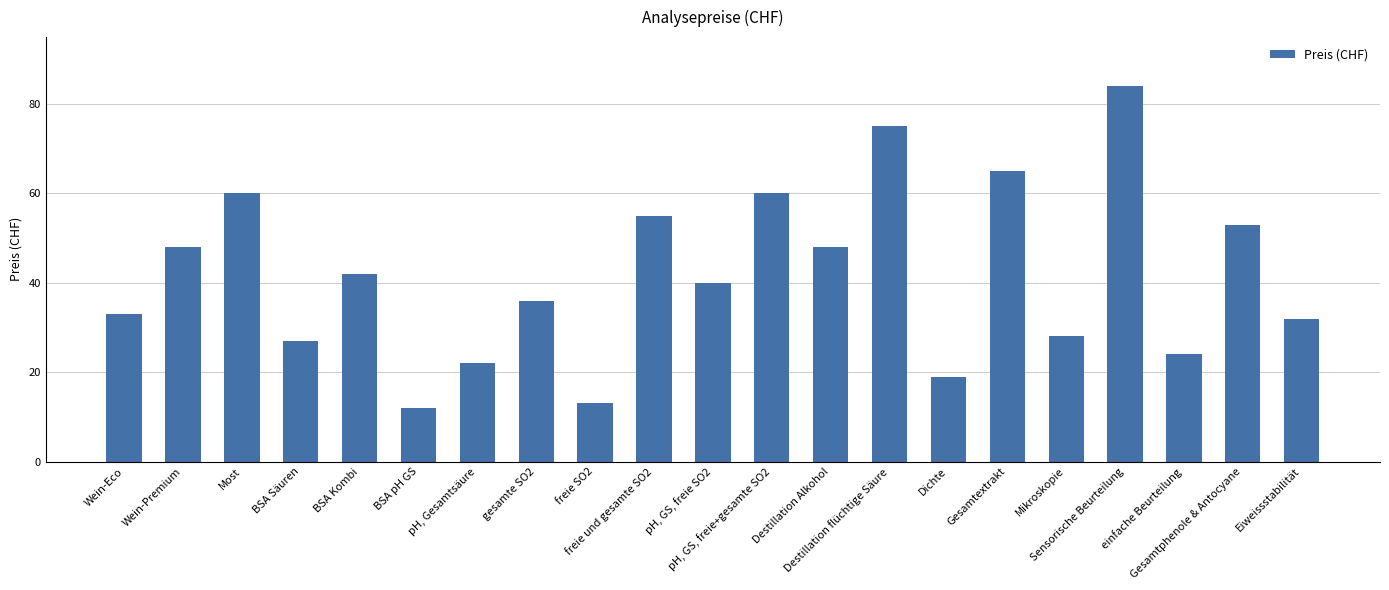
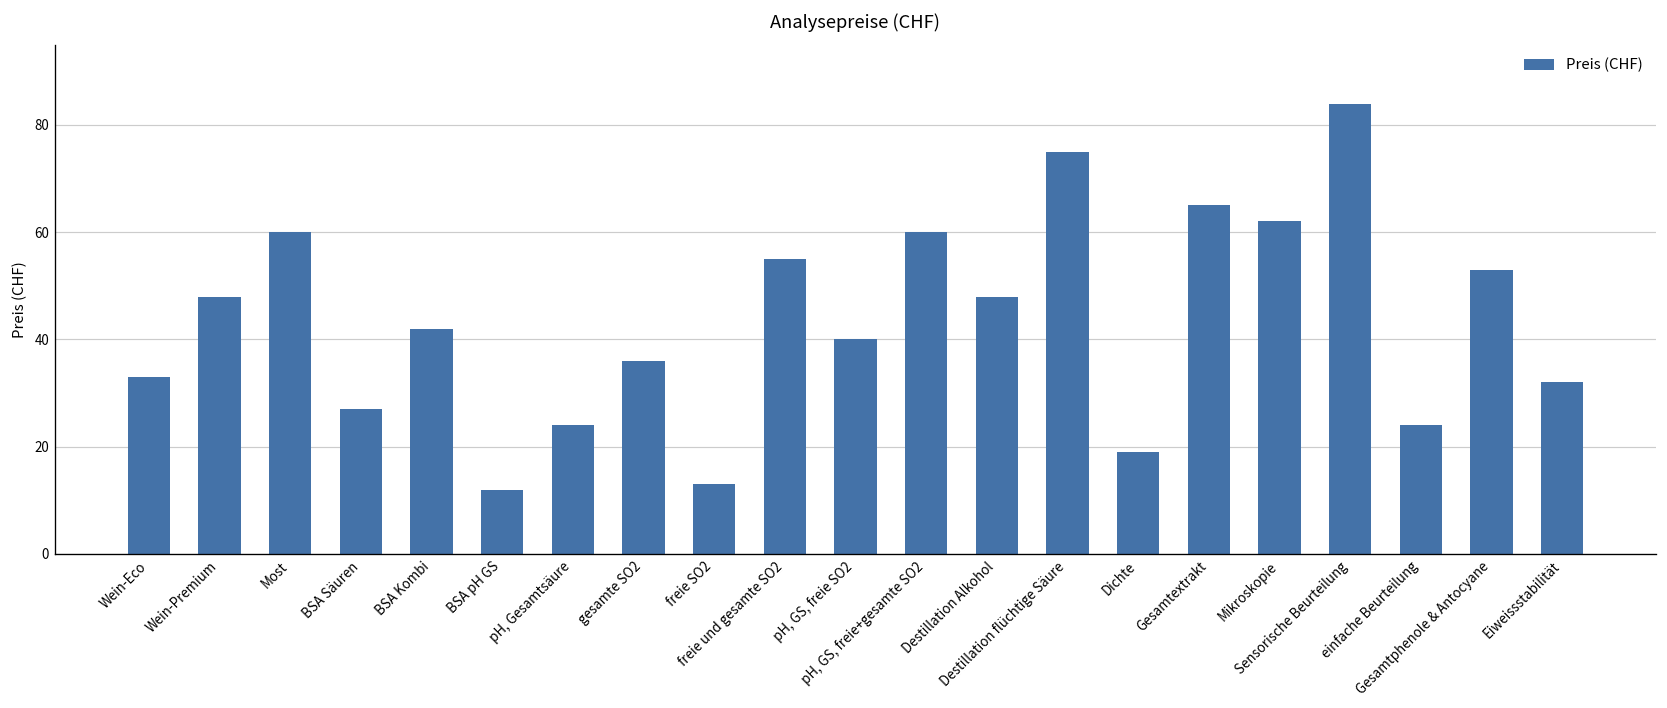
  {
    "Wein-Eco": 33,
    "Wein-Premium": 48,
    "Most": 60,
    "BSA Säuren": 27,
    "BSA Kombi": 42,
    "BSA pH GS": 12,
-   "pH, Gesamtsäure": 22,
+   "pH, Gesamtsäure": 24,
    "gesamte SO2": 36,
    "freie SO2": 13,
    "freie und gesamte SO2": 55,
    "pH, GS, freie SO2": 40,
    "pH, GS, freie+gesamte SO2": 60,
    "Destillation Alkohol": 48,
    "Destillation flüchtige Säure": 75,
    "Dichte": 19,
    "Gesamtextrakt": 65,
-   "Mikroskopie": 28,
+   "Mikroskopie": 62,
    "Sensorische Beurteilung": 84,
    "einfache Beurteilung": 24,
    "Gesamtphenole & Antocyane": 53,
    "Eiweissstabilität": 32
  }
